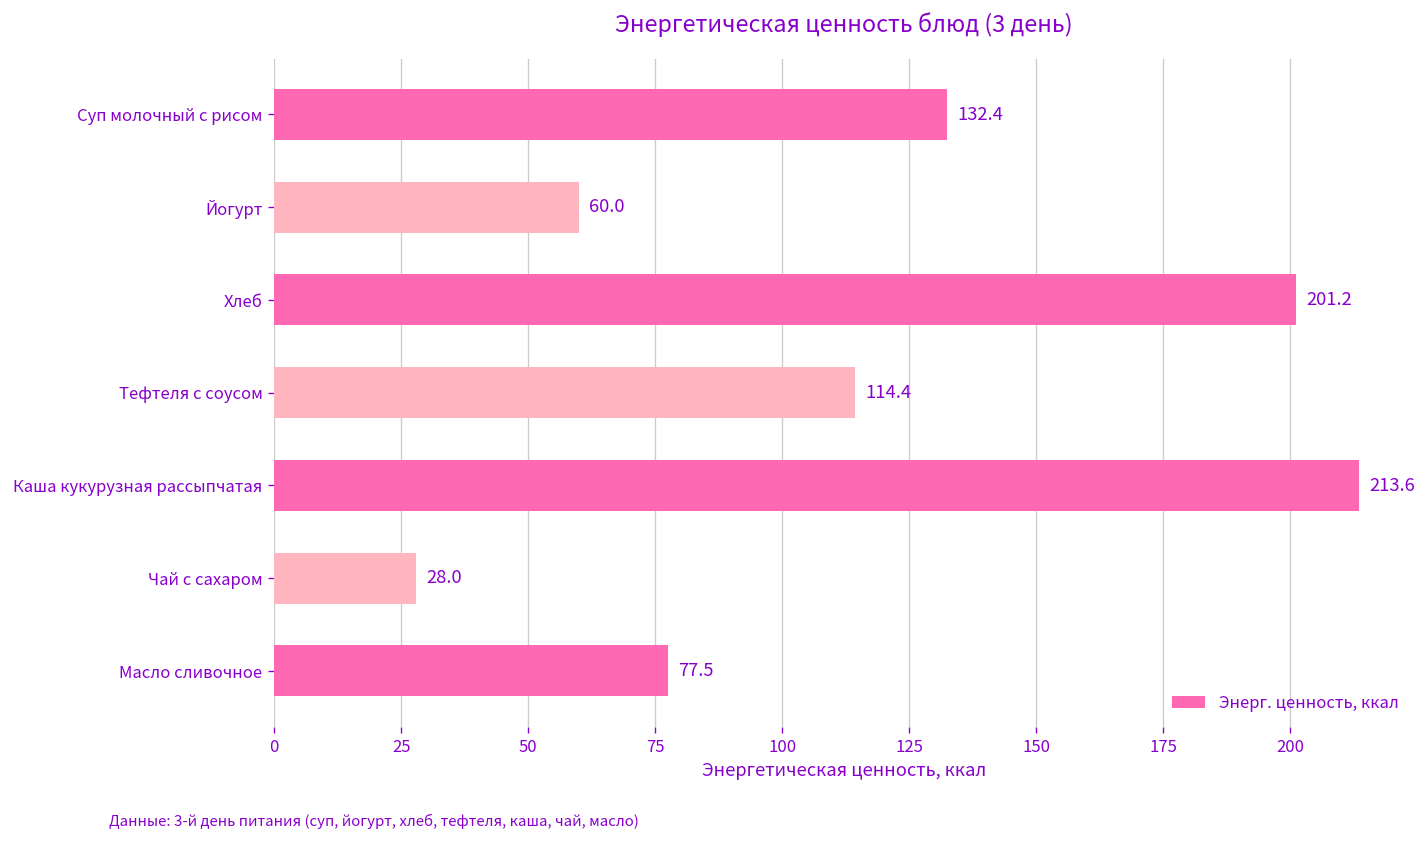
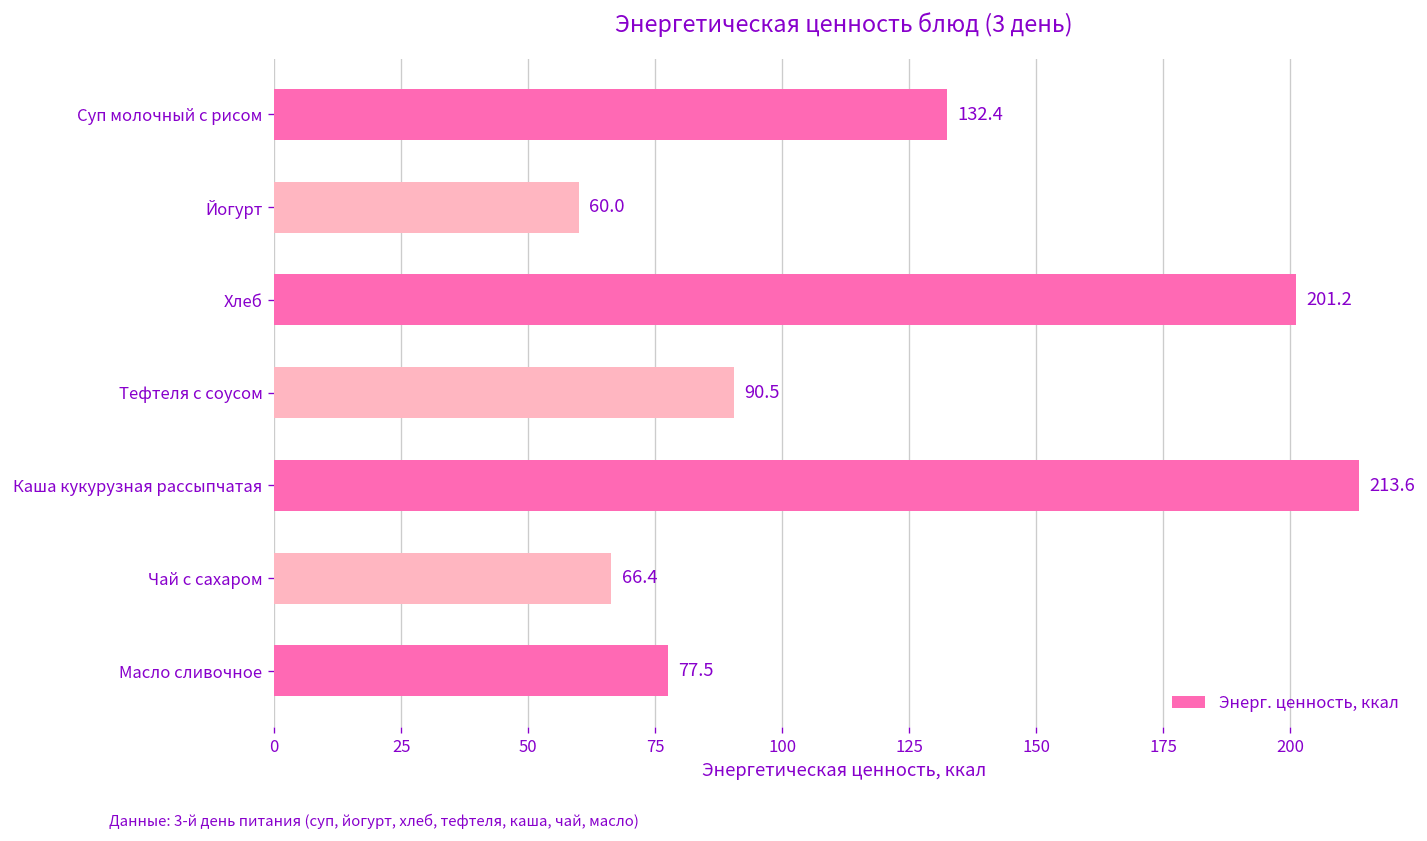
  {
    "Суп молочный с рисом": 132.4,
    "Йогурт": 60.0,
    "Хлеб": 201.2,
-   "Тефтеля с соусом": 114.4,
+   "Тефтеля с соусом": 90.5,
    "Каша кукурузная рассыпчатая": 213.6,
-   "Чай с сахаром": 28.0,
+   "Чай с сахаром": 66.4,
    "Масло сливочное": 77.5
  }
